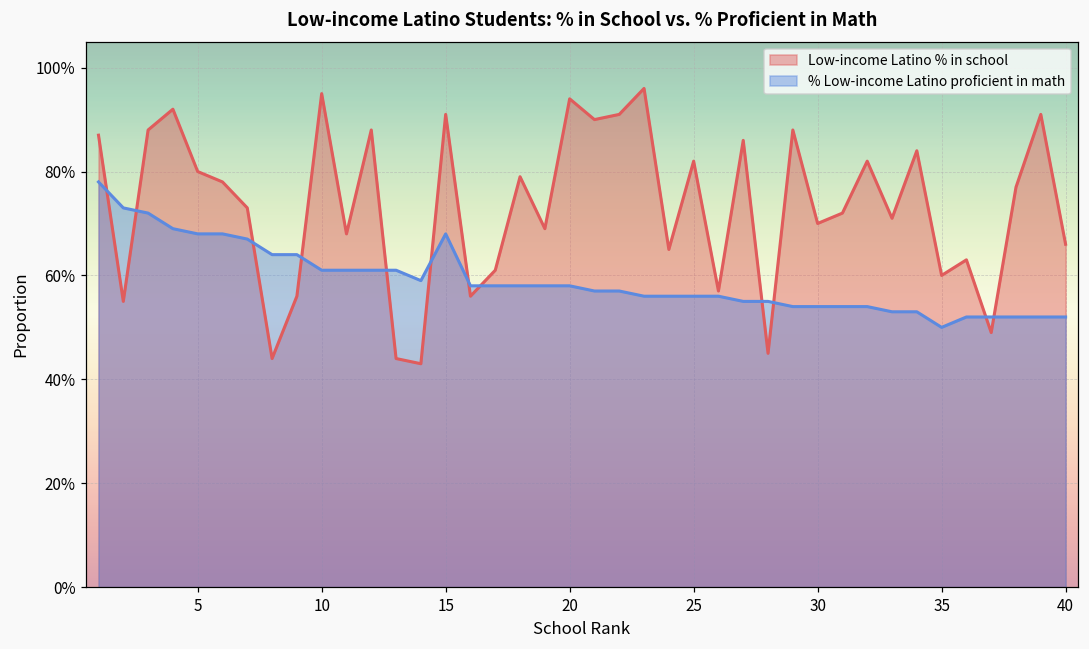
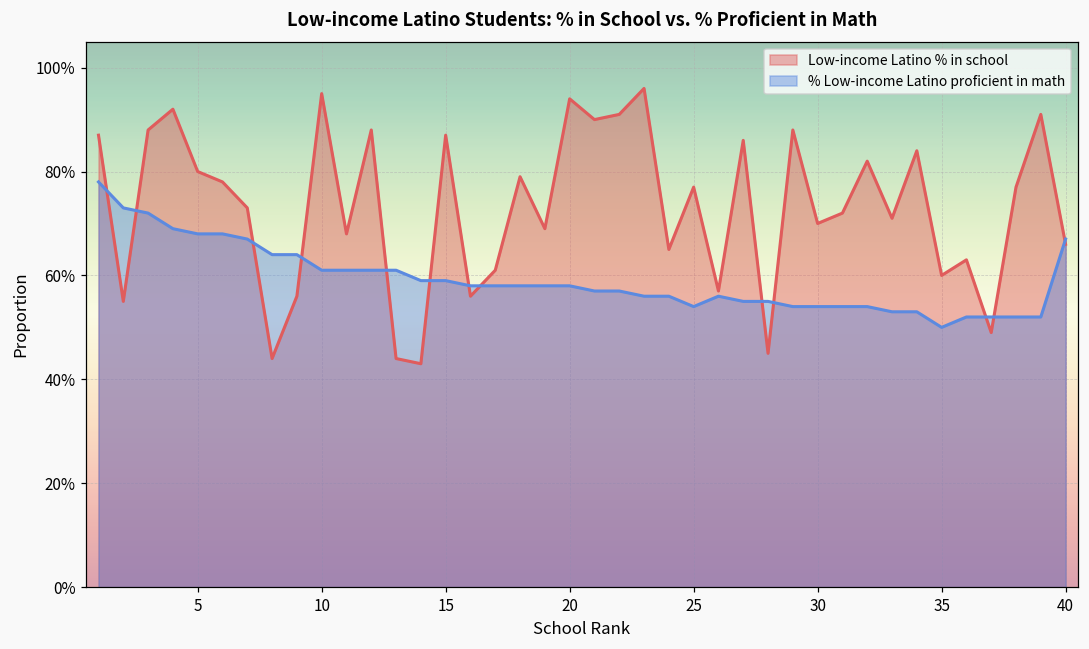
  {
    "Low-income Latino % in school": {
      "5": "80%",
      "10": "95%",
-     "15": "91%",
+     "15": "87%",
      "20": "94%",
-     "25": "82%",
+     "25": "77%",
      "30": "70%",
      "35": "60%",
      "40": "66%"
    },
    "% Low-income Latino proficient in math": {
      "5": "68%",
      "10": "61%",
-     "15": "68%",
+     "15": "59%",
      "20": "58%",
-     "25": "56%",
+     "25": "54%",
      "30": "54%",
      "35": "50%",
-     "40": "52%"
+     "40": "67%"
    }
  }
